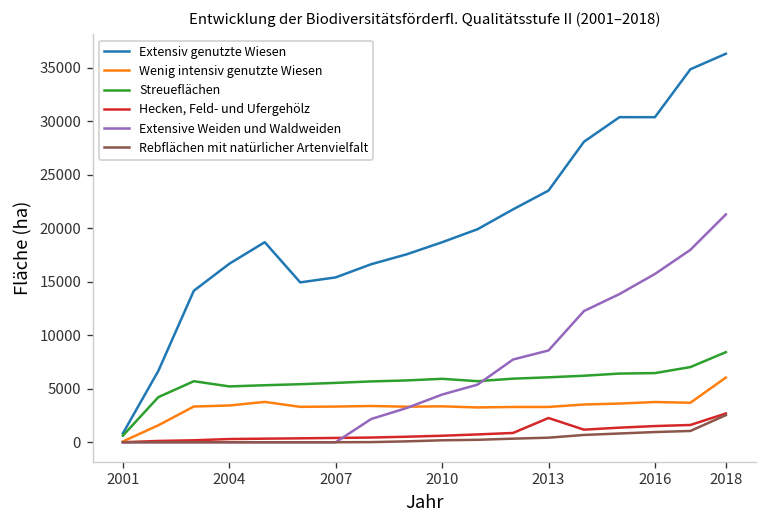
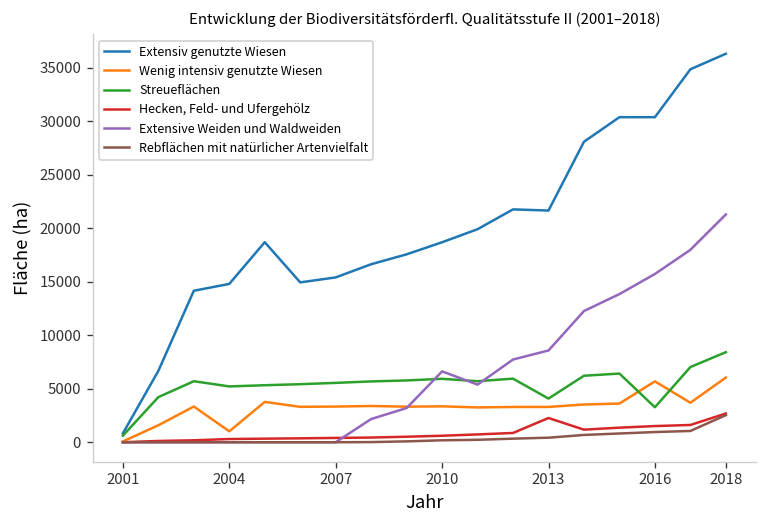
  {
    "Extensiv genutzte Wiesen": {
-     "2004": 17000,
+     "2004": 15000,
      "2007": 15000,
      "2010": 19000,
-     "2013": 24000,
+     "2013": 22000,
      "2016": 30000,
      "2018": 36000
    },
    "Wenig intensiv genutzte Wiesen": {
-     "2004": 3000,
+     "2004": 1000,
      "2007": 3000,
      "2010": 3000,
      "2013": 3000,
-     "2016": 4000,
+     "2016": 6000,
      "2018": 6000
    },
    "Streueflächen": {
      "2004": 5000,
      "2007": 6000,
      "2010": 6000,
-     "2013": 6000,
-     "2016": 6000,
+     "2013": 4000,
+     "2016": 3000,
      "2018": 8000
    },
    "Hecken, Feld- und Ufergehölz": {
      "2004": 0,
      "2007": 0,
      "2010": 1000,
      "2013": 2000,
      "2016": 2000
    },
    "Extensive Weiden und Waldweiden": {
-     "2010": 4000,
+     "2010": 7000,
      "2013": 9000,
      "2016": 16000,
      "2018": 21000
    },
    "Rebflächen mit natürlicher Artenvielfalt": {
      "2010": 0,
      "2013": 0,
      "2016": 1000
    }
  }
